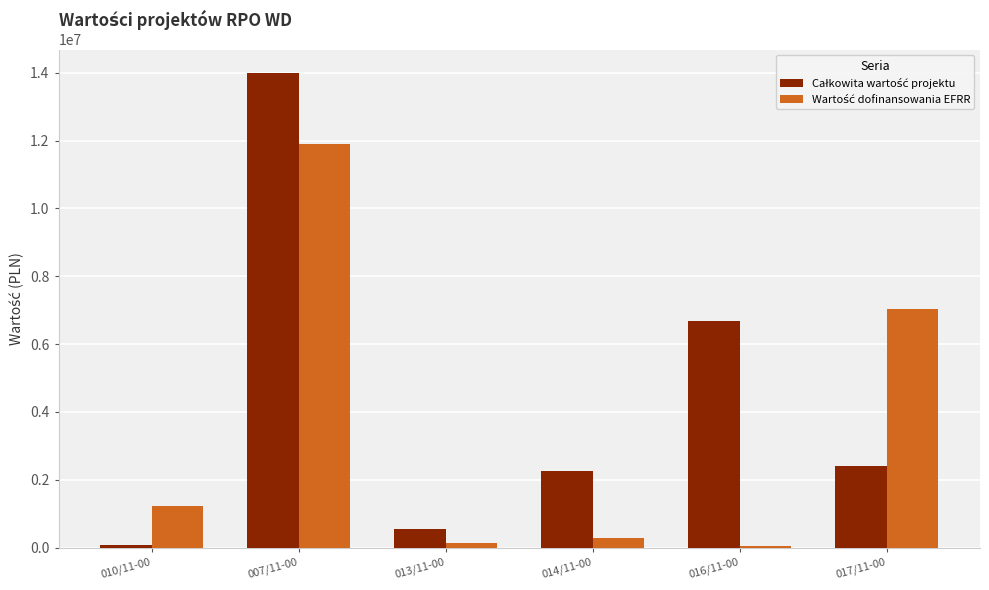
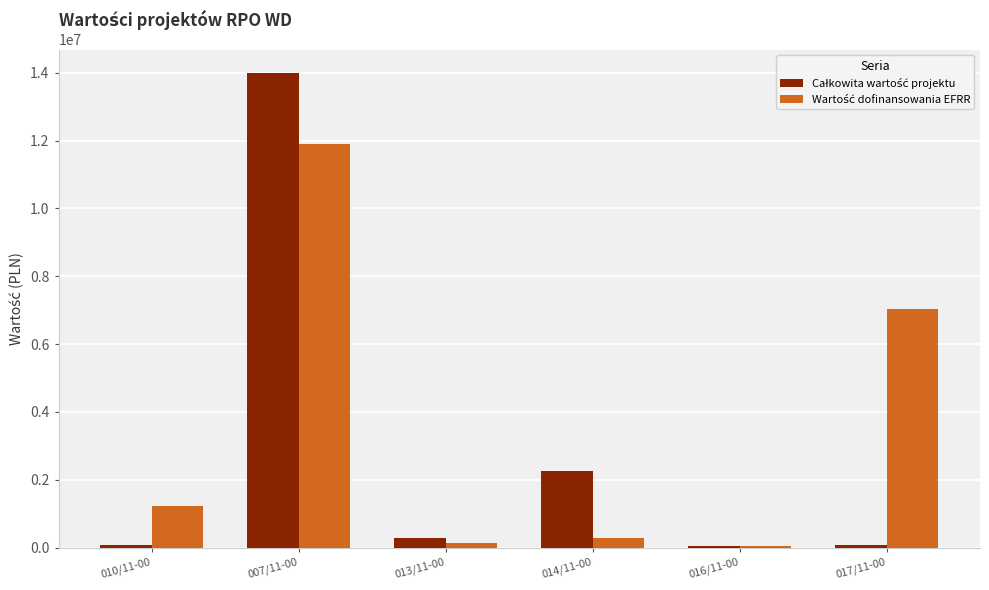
  {
    "Całkowita wartość projektu": {
      "007/11-00": 14000000,
-     "013/11-00": 500000,
+     "013/11-00": 300000,
      "014/11-00": 2300000,
-     "016/11-00": 6700000,
-     "017/11-00": 2400000
+     "016/11-00": 100000,
+     "017/11-00": 100000
    },
    "Wartość dofinansowania EFRR": {
      "010/11-00": 1200000,
      "007/11-00": 11900000,
      "013/11-00": 100000,
      "014/11-00": 300000,
      "017/11-00": 7000000
    }
  }
